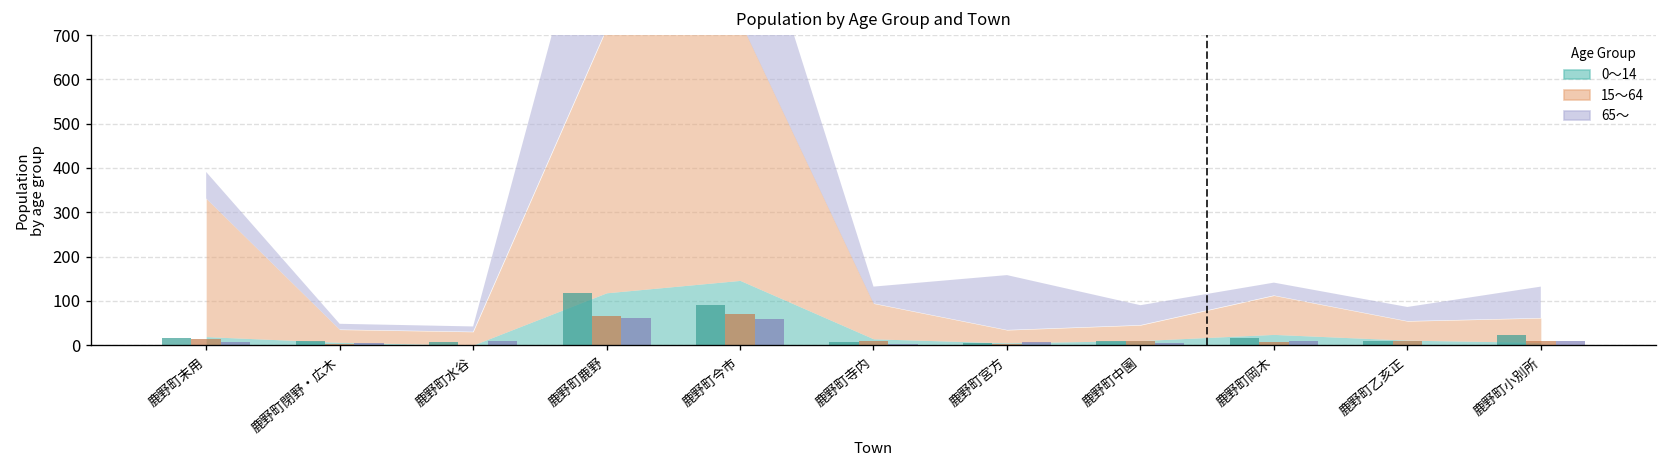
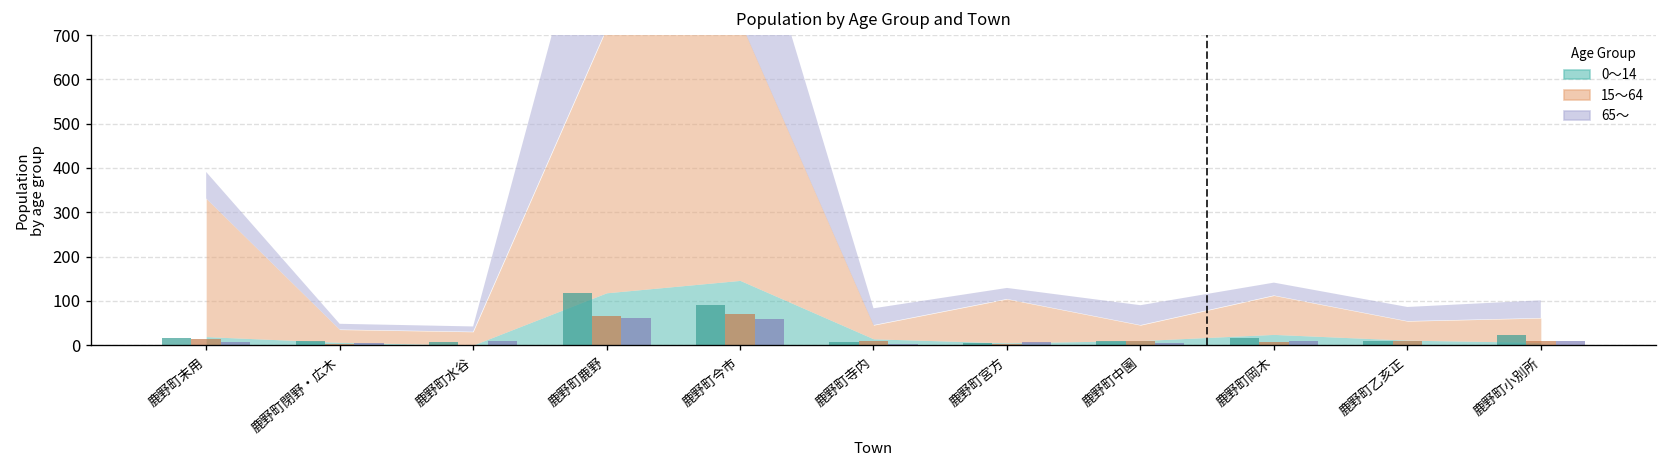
  {
    "15～64": {
      "鹿野町末用": 310,
      "鹿野町閉野・広木": 30,
      "鹿野町水谷": 30,
-     "鹿野町寺内": 80,
-     "鹿野町宮方": 30,
+     "鹿野町寺内": 30,
+     "鹿野町宮方": 100,
      "鹿野町中園": 40,
      "鹿野町岡木": 90,
      "鹿野町乙亥正": 40,
      "鹿野町小別所": 60
    },
    "65～": {
      "鹿野町末用": 60,
      "鹿野町閉野・広木": 10,
      "鹿野町水谷": 10,
      "鹿野町寺内": 40,
-     "鹿野町宮方": 120,
+     "鹿野町宮方": 30,
      "鹿野町中園": 50,
      "鹿野町岡木": 30,
      "鹿野町乙亥正": 30,
-     "鹿野町小別所": 70
+     "鹿野町小別所": 40
    }
  }
